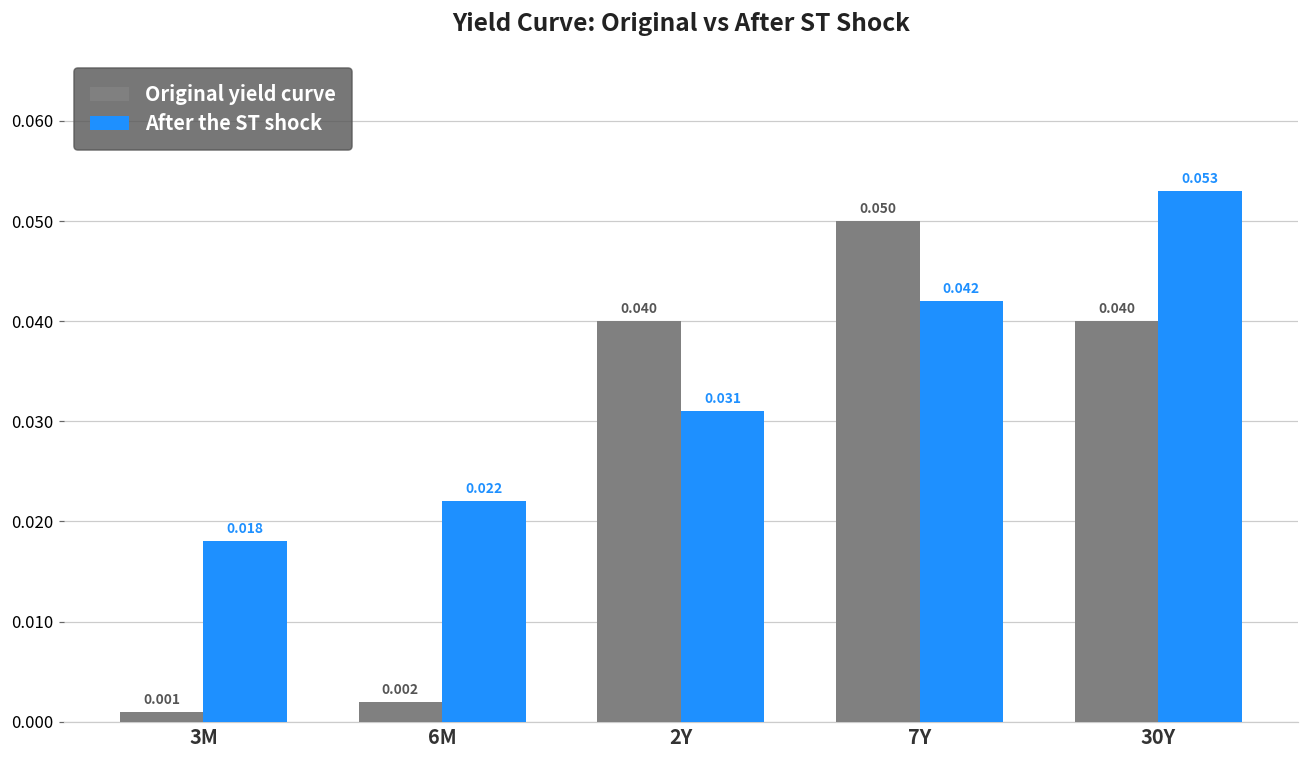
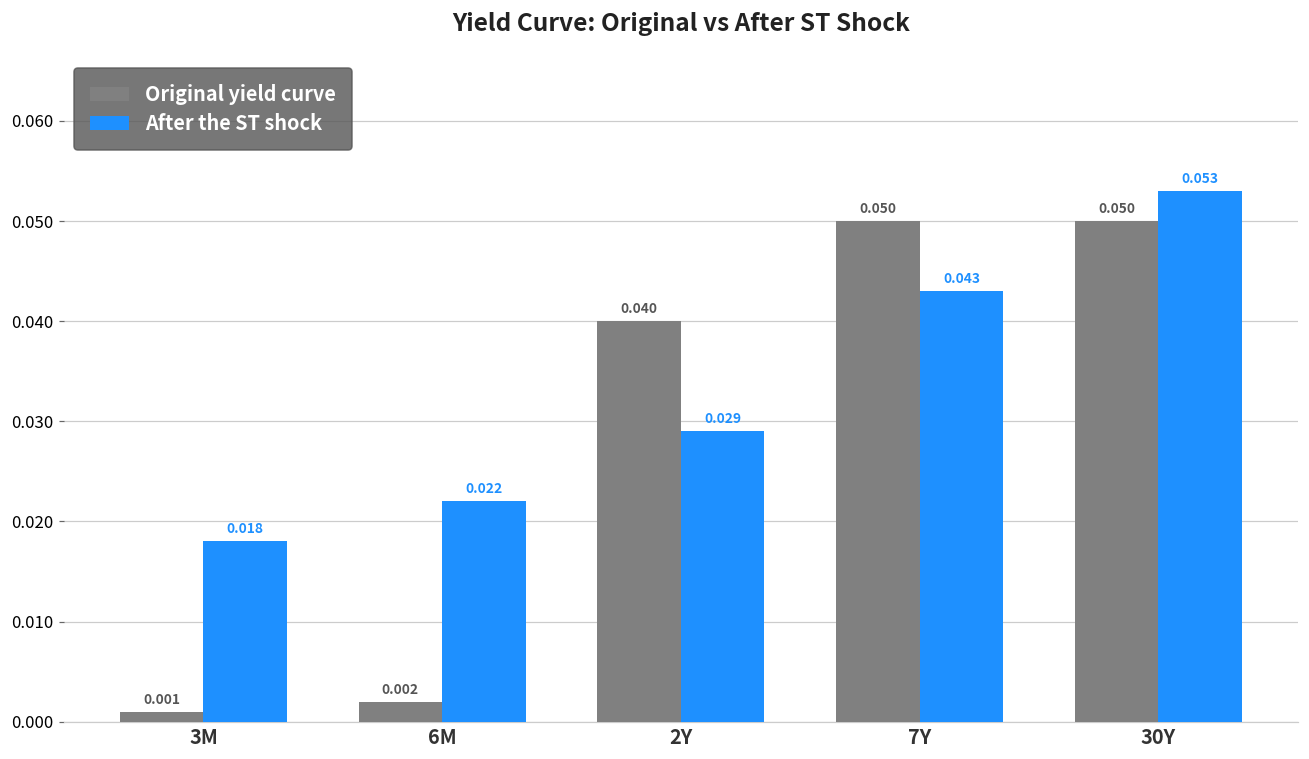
  {
    "Original yield curve": {
      "3M": 0.001,
      "6M": 0.002,
      "2Y": 0.040,
      "7Y": 0.050,
-     "30Y": 0.040
+     "30Y": 0.050
    },
    "After the ST shock": {
      "3M": 0.018,
      "6M": 0.022,
-     "2Y": 0.031,
-     "7Y": 0.042,
+     "2Y": 0.029,
+     "7Y": 0.043,
      "30Y": 0.053
    }
  }
